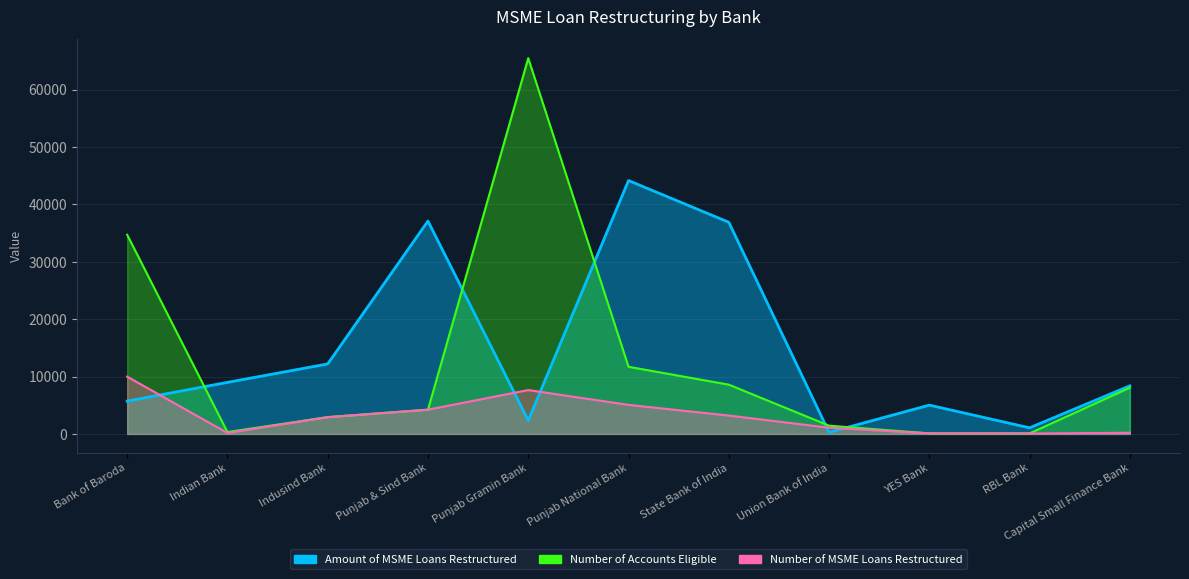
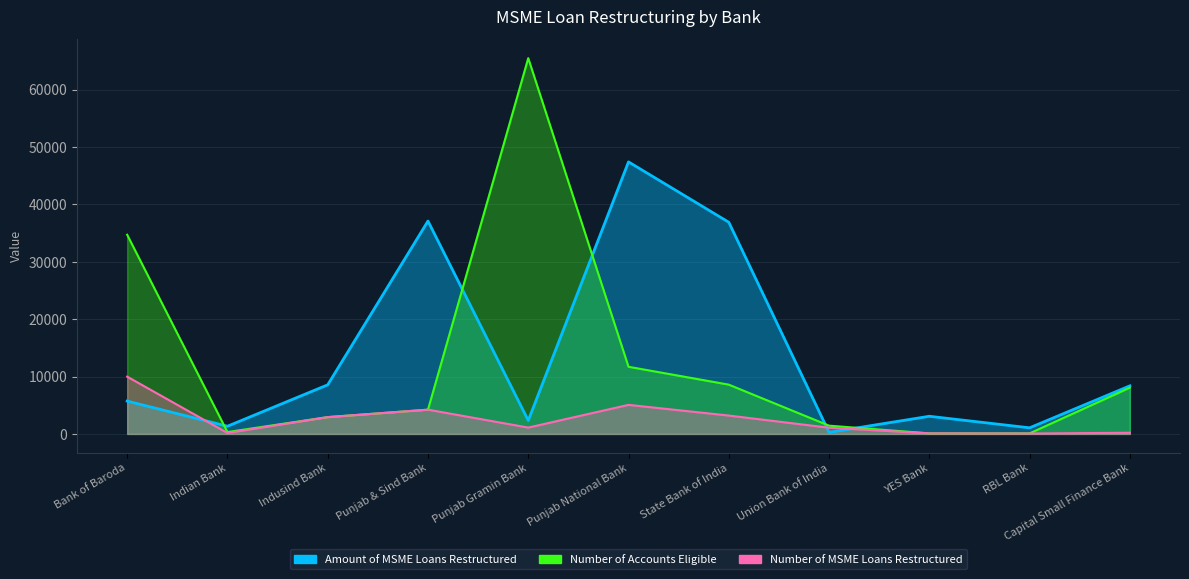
  {
    "Amount of MSME Loans Restructured": {
      "Bank of Baroda": 6000,
-     "Indian Bank": 9000,
-     "Indusind Bank": 12000,
+     "Indian Bank": 1000,
+     "Indusind Bank": 9000,
      "Punjab & Sind Bank": 37000,
      "Punjab Gramin Bank": 2000,
-     "Punjab National Bank": 44000,
+     "Punjab National Bank": 47000,
      "State Bank of India": 37000,
      "Union Bank of India": 0,
-     "YES Bank": 5000,
+     "YES Bank": 3000,
      "RBL Bank": 1000
    },
    "Number of Accounts Eligible": {
      "Bank of Baroda": 35000,
      "Punjab Gramin Bank": 65000,
      "Punjab National Bank": 12000,
      "State Bank of India": 9000
    },
    "Number of MSME Loans Restructured": {
      "Bank of Baroda": 10000,
-     "Punjab Gramin Bank": 8000,
+     "Punjab Gramin Bank": 1000,
      "Punjab National Bank": 5000,
      "State Bank of India": 3000,
      "Capital Small Finance Bank": 0
    }
  }
